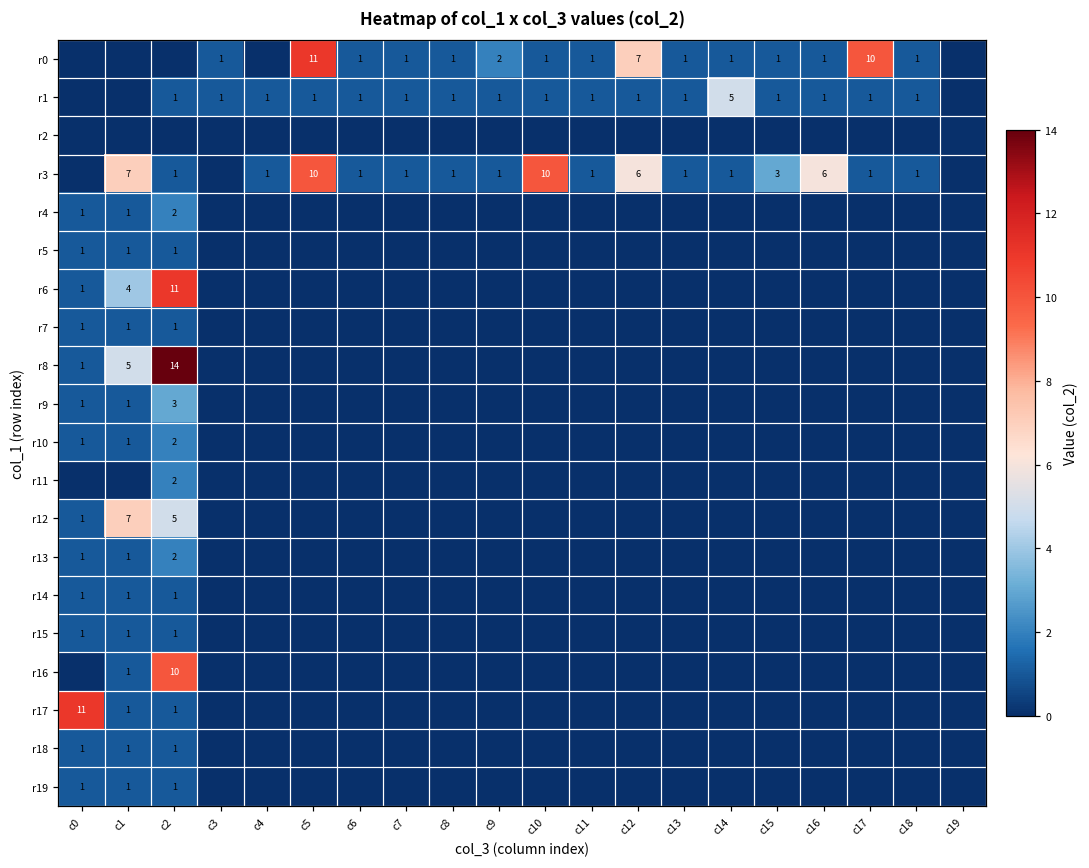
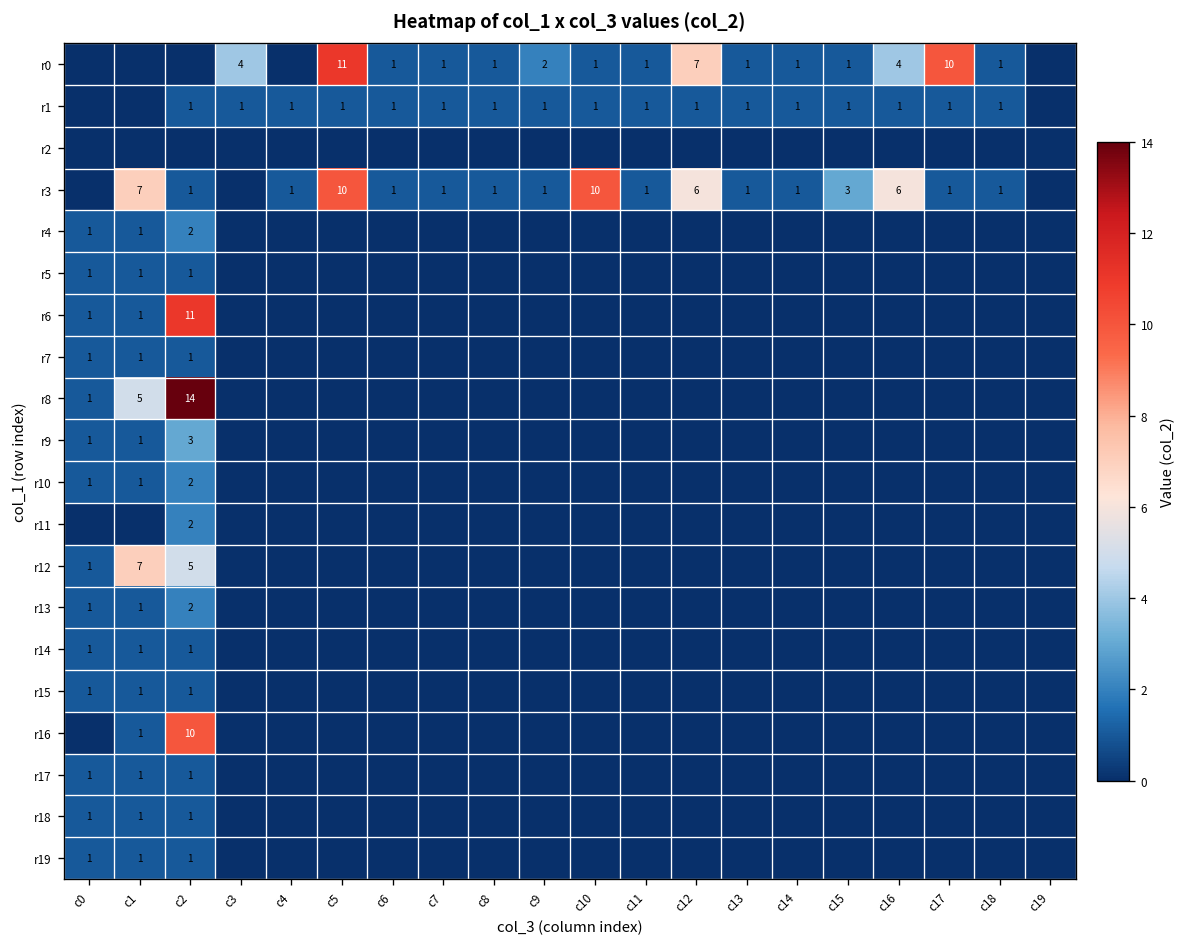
  {
    "r0": {
-     "c3": 1,
+     "c3": 4,
      "c5": 11,
      "c6": 1,
      "c7": 1,
      "c8": 1,
      "c9": 2,
      "c10": 1,
      "c11": 1,
      "c12": 7,
      "c13": 1,
      "c14": 1,
      "c15": 1,
-     "c16": 1,
+     "c16": 4,
      "c17": 10,
      "c18": 1
    },
    "r1": {
      "c2": 1,
      "c3": 1,
      "c4": 1,
      "c5": 1,
      "c6": 1,
      "c7": 1,
      "c8": 1,
      "c9": 1,
      "c10": 1,
      "c11": 1,
      "c12": 1,
      "c13": 1,
-     "c14": 5,
+     "c14": 1,
      "c15": 1,
      "c16": 1,
      "c17": 1,
      "c18": 1
    },
    "r3": {
      "c1": 7,
      "c2": 1,
      "c4": 1,
      "c5": 10,
      "c6": 1,
      "c7": 1,
      "c8": 1,
      "c9": 1,
      "c10": 10,
      "c11": 1,
      "c12": 6,
      "c13": 1,
      "c14": 1,
      "c15": 3,
      "c16": 6,
      "c17": 1,
      "c18": 1
    },
    "r4": {
      "c0": 1,
      "c1": 1,
      "c2": 2
    },
    "r5": {
      "c0": 1,
      "c1": 1,
      "c2": 1
    },
    "r6": {
      "c0": 1,
-     "c1": 4,
+     "c1": 1,
      "c2": 11
    },
    "r7": {
      "c0": 1,
      "c1": 1,
      "c2": 1
    },
    "r8": {
      "c0": 1,
      "c1": 5,
      "c2": 14
    },
    "r9": {
      "c0": 1,
      "c1": 1,
      "c2": 3
    },
    "r10": {
      "c0": 1,
      "c1": 1,
      "c2": 2
    },
    "r11": {
      "c2": 2
    },
    "r12": {
      "c0": 1,
      "c1": 7,
      "c2": 5
    },
    "r13": {
      "c0": 1,
      "c1": 1,
      "c2": 2
    },
    "r14": {
      "c0": 1,
      "c1": 1,
      "c2": 1
    },
    "r15": {
      "c0": 1,
      "c1": 1,
      "c2": 1
    },
    "r16": {
      "c1": 1,
      "c2": 10
    },
    "r17": {
-     "c0": 11,
+     "c0": 1,
      "c1": 1,
      "c2": 1
    },
    "r18": {
      "c0": 1,
      "c1": 1,
      "c2": 1
    },
    "r19": {
      "c0": 1,
      "c1": 1,
      "c2": 1
    }
  }
